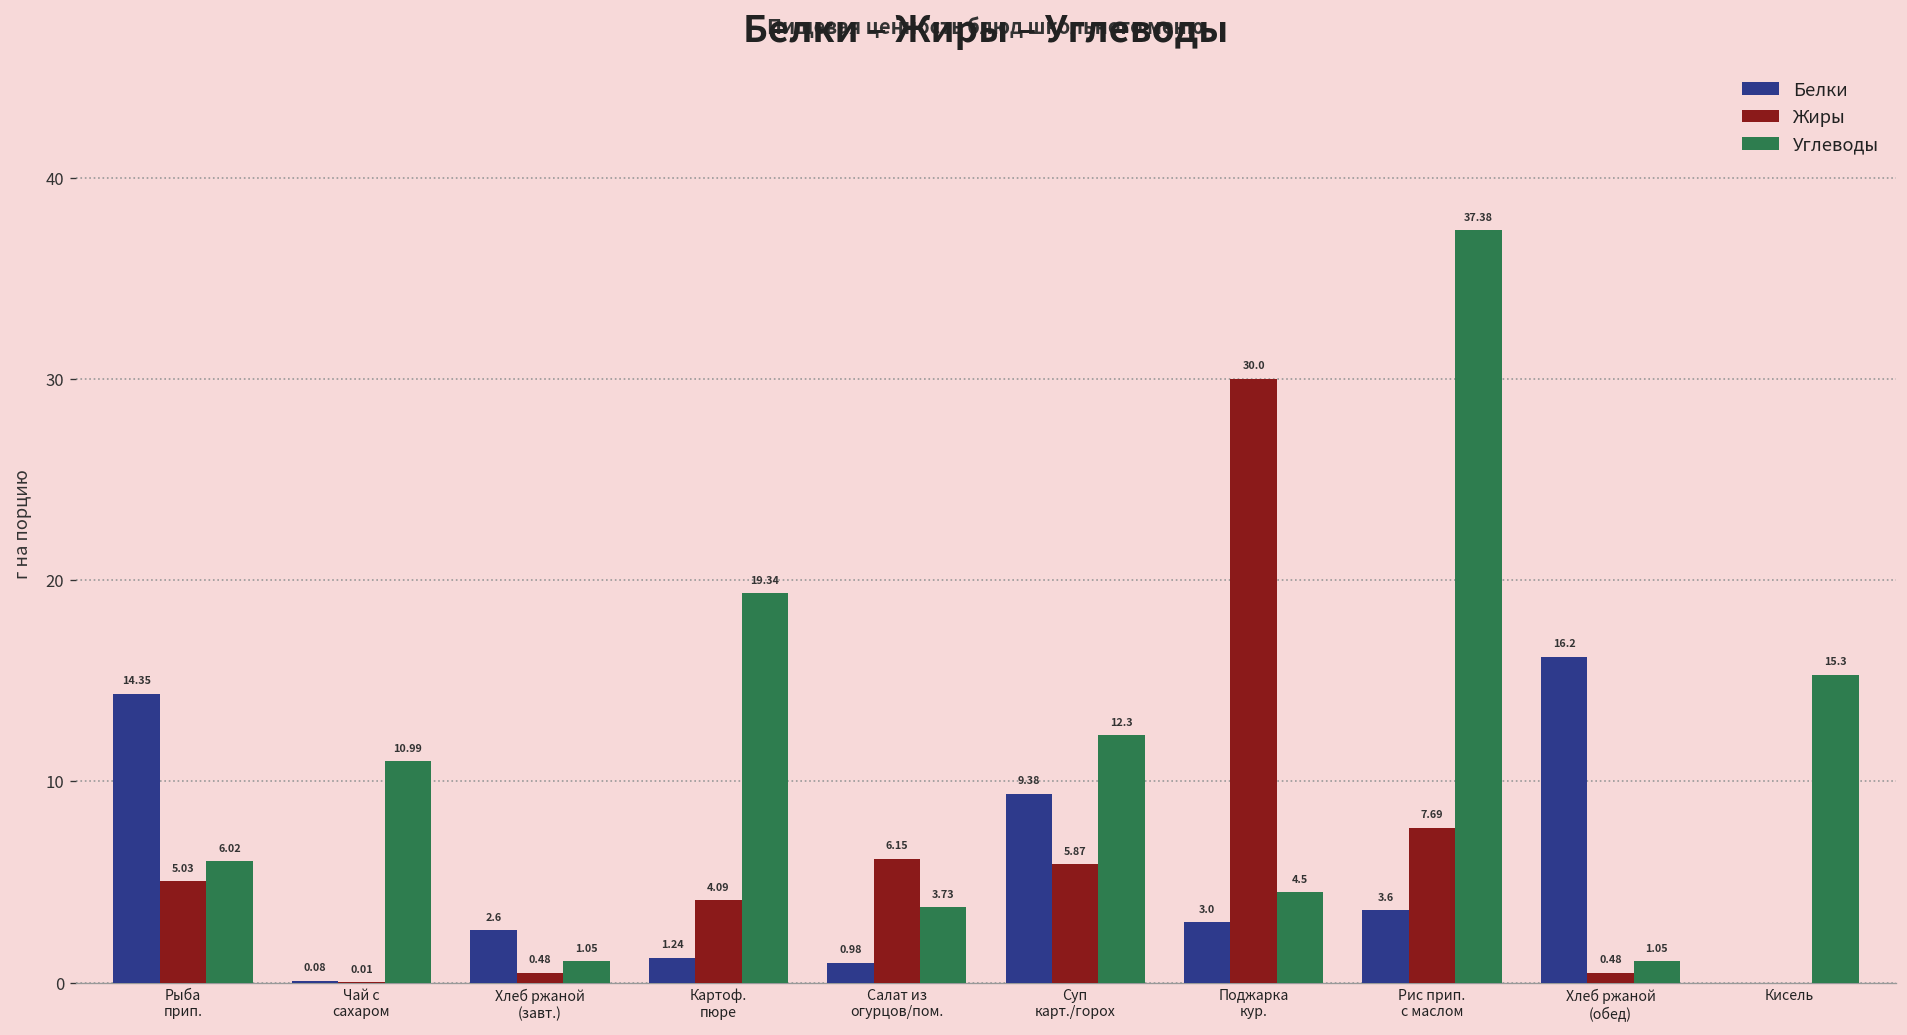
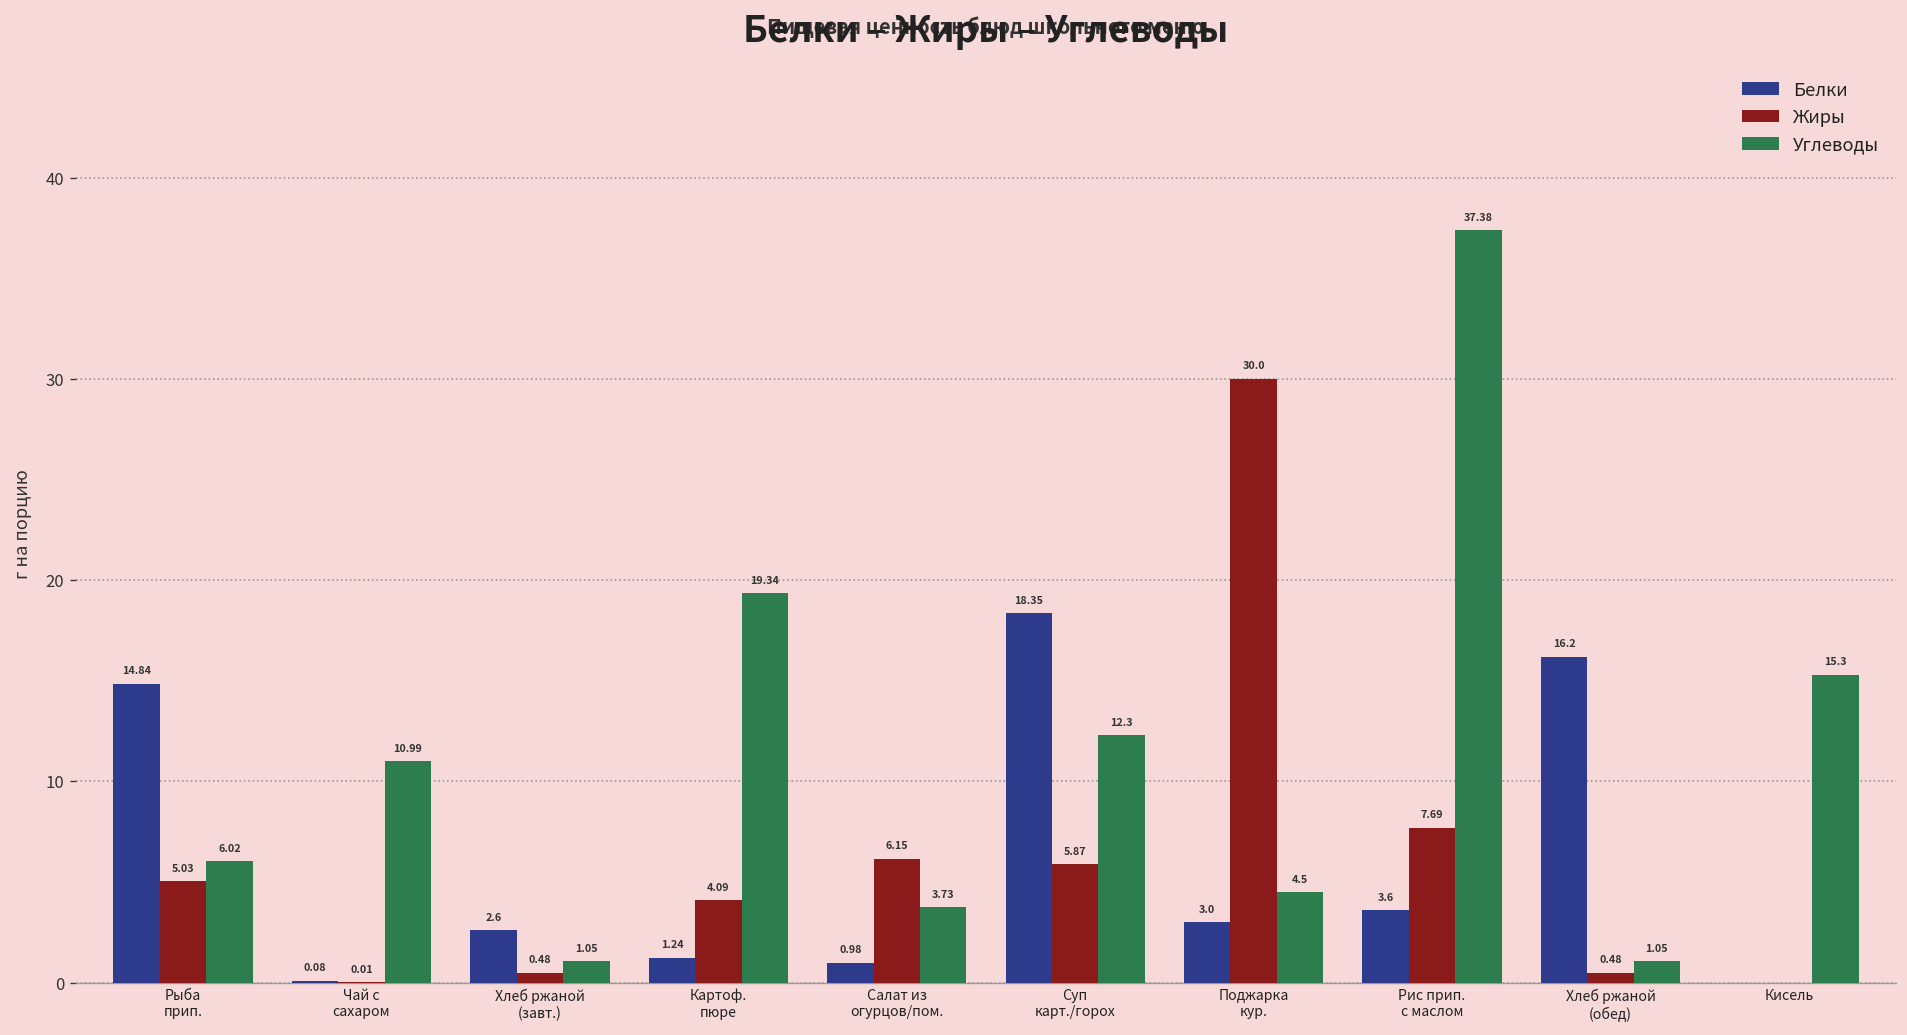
  {
    "Белки": {
-     "Рыба прип.": 14.35,
+     "Рыба прип.": 14.84,
      "Чай с сахаром": 0.08,
      "Хлеб ржаной (завт.)": 2.6,
      "Картоф. пюре": 1.24,
      "Салат из огурцов/пом.": 0.98,
-     "Суп карт./горох": 9.38,
+     "Суп карт./горох": 18.35,
      "Поджарка кур.": 3.0,
      "Рис прип. с маслом": 3.6,
      "Хлеб ржаной (обед)": 16.2
    },
    "Жиры": {
      "Рыба прип.": 5.03,
      "Чай с сахаром": 0.01,
      "Хлеб ржаной (завт.)": 0.48,
      "Картоф. пюре": 4.09,
      "Салат из огурцов/пом.": 6.15,
      "Суп карт./горох": 5.87,
      "Поджарка кур.": 30.0,
      "Рис прип. с маслом": 7.69,
      "Хлеб ржаной (обед)": 0.48
    },
    "Углеводы": {
      "Рыба прип.": 6.02,
      "Чай с сахаром": 10.99,
      "Хлеб ржаной (завт.)": 1.05,
      "Картоф. пюре": 19.34,
      "Салат из огурцов/пом.": 3.73,
      "Суп карт./горох": 12.3,
      "Поджарка кур.": 4.5,
      "Рис прип. с маслом": 37.38,
      "Хлеб ржаной (обед)": 1.05,
      "Кисель": 15.3
    }
  }
